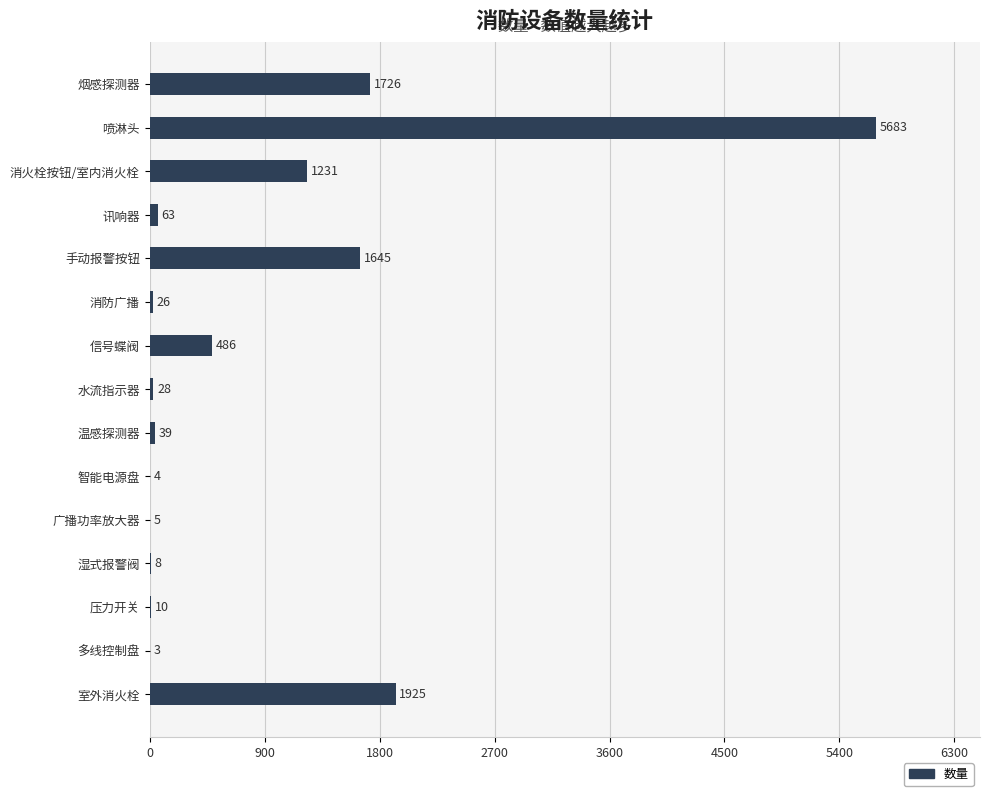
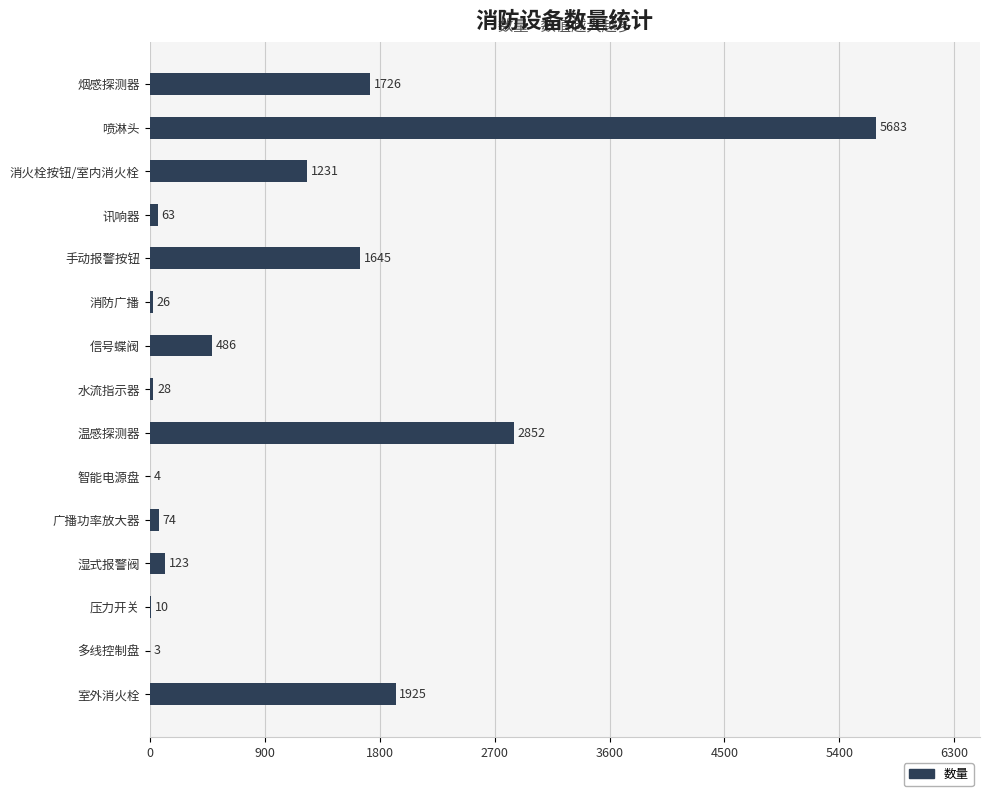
  {
    "烟感探测器": 1726,
    "喷淋头": 5683,
    "消火栓按钮/室内消火栓": 1231,
    "讯响器": 63,
    "手动报警按钮": 1645,
    "消防广播": 26,
    "信号蝶阀": 486,
    "水流指示器": 28,
-   "温感探测器": 39,
+   "温感探测器": 2852,
    "智能电源盘": 4,
-   "广播功率放大器": 5,
-   "湿式报警阀": 8,
+   "广播功率放大器": 74,
+   "湿式报警阀": 123,
    "压力开关": 10,
    "多线控制盘": 3,
    "室外消火栓": 1925
  }
